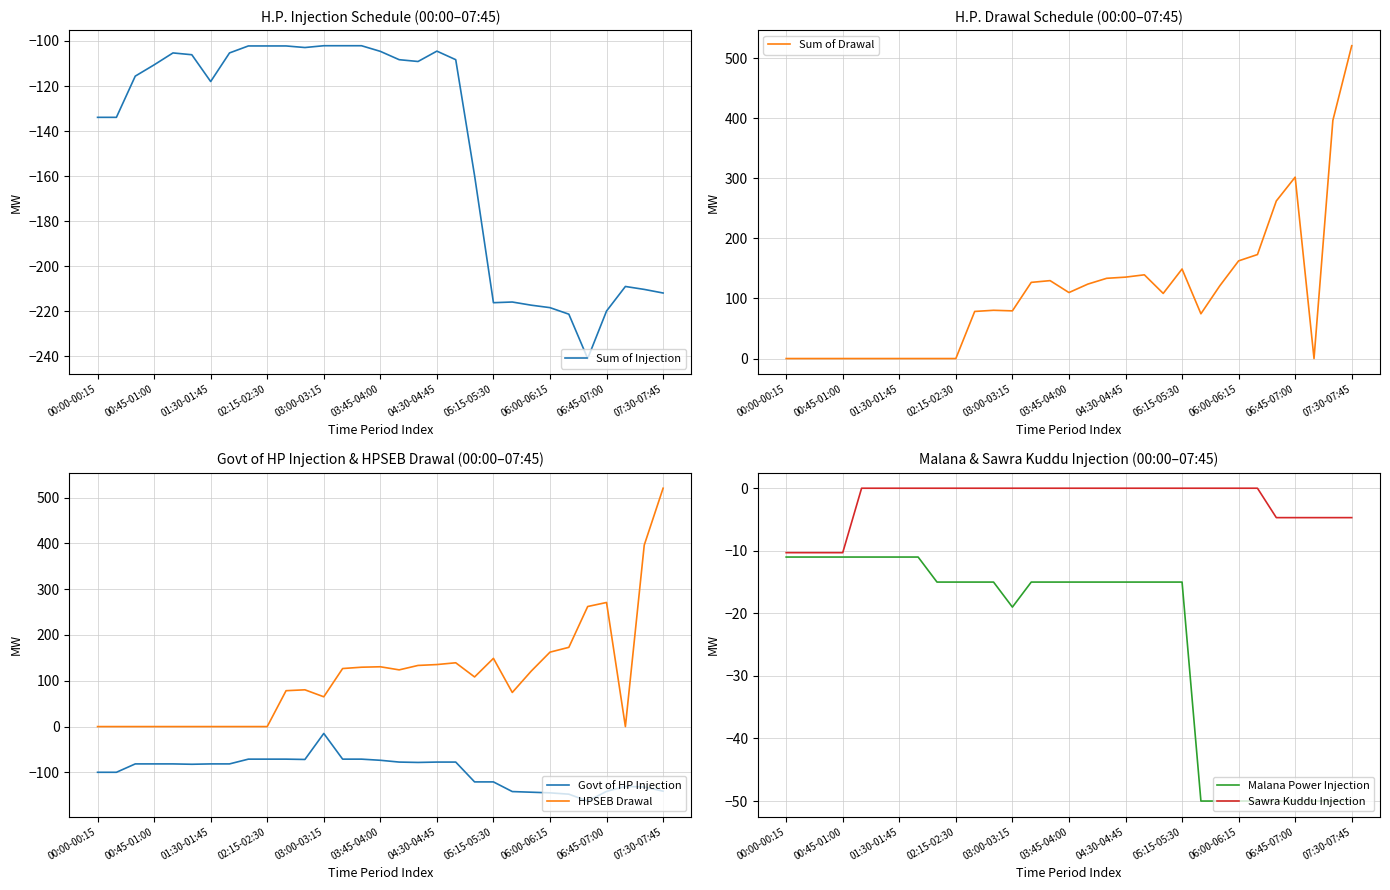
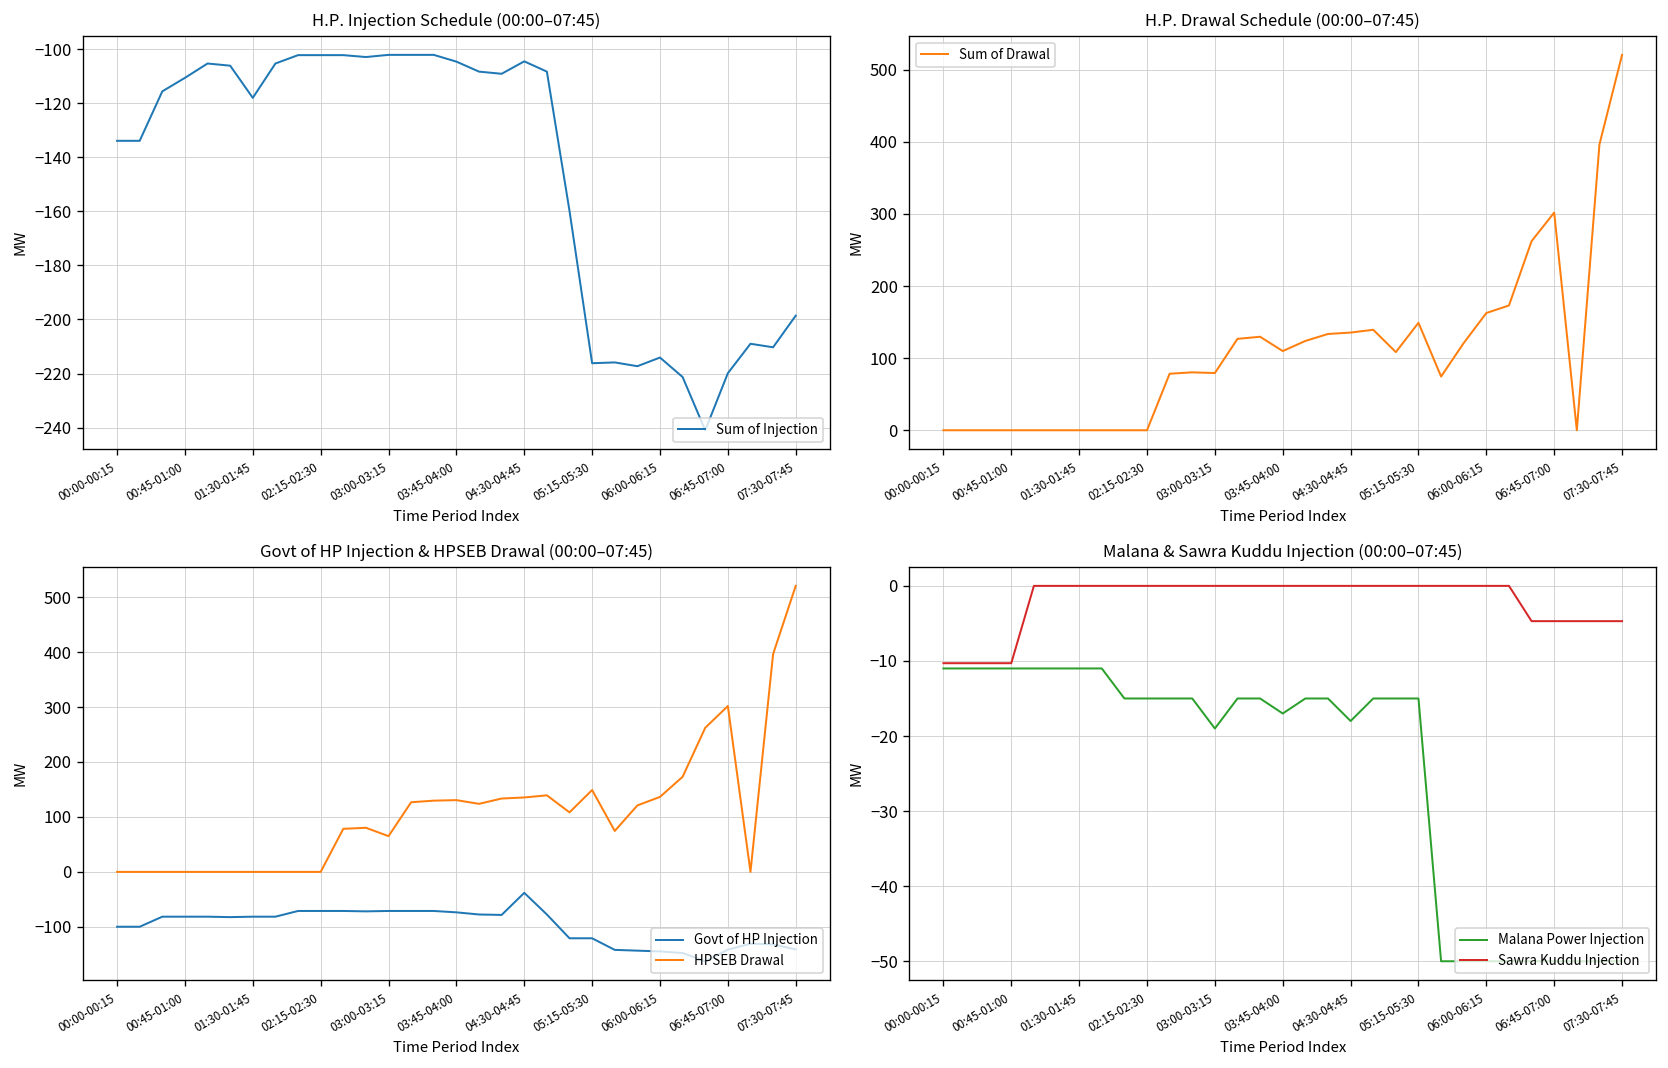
  {
    "H.P. Injection Schedule (00:00–07:45)": {
      "00:00-00:15": -134,
      "00:45-01:00": -111,
      "01:30-01:45": -118,
      "02:15-02:30": -102,
      "03:00-03:15": -102,
      "03:45-04:00": -105,
      "04:30-04:45": -105,
      "05:15-05:30": -216,
-     "06:00-06:15": -218,
+     "06:00-06:15": -214,
      "06:45-07:00": -220,
-     "07:30-07:45": -212
+     "07:30-07:45": -199
    },
    "H.P. Drawal Schedule (00:00–07:45)": {
      "00:00-00:15": 0,
      "00:45-01:00": 0,
      "01:30-01:45": 0,
      "02:15-02:30": 0,
      "03:00-03:15": 80,
      "03:45-04:00": 110,
      "04:30-04:45": 140,
      "05:15-05:30": 150,
      "06:00-06:15": 160,
      "06:45-07:00": 300,
      "07:30-07:45": 520
    },
    "Govt of HP Injection & HPSEB Drawal (00:00–07:45)": {
      "Govt of HP Injection": {
        "00:00-00:15": -100,
        "00:45-01:00": -80,
        "01:30-01:45": -80,
        "02:15-02:30": -70,
-       "03:00-03:15": -20,
+       "03:00-03:15": -70,
        "03:45-04:00": -70,
-       "04:30-04:45": -80,
+       "04:30-04:45": -40,
        "05:15-05:30": -120
      },
      "HPSEB Drawal": {
        "00:00-00:15": 0,
        "00:45-01:00": 0,
        "01:30-01:45": 0,
        "02:15-02:30": 0,
        "03:00-03:15": 70,
        "03:45-04:00": 130,
        "04:30-04:45": 140,
        "05:15-05:30": 150,
-       "06:00-06:15": 160,
-       "06:45-07:00": 270,
+       "06:00-06:15": 140,
+       "06:45-07:00": 300,
        "07:30-07:45": 520
      }
    },
    "Malana & Sawra Kuddu Injection (00:00–07:45)": {
      "Malana Power Injection": {
        "00:00-00:15": -11,
        "00:45-01:00": -11,
        "01:30-01:45": -11,
        "02:15-02:30": -15,
        "03:00-03:15": -19,
-       "03:45-04:00": -15,
-       "04:30-04:45": -15,
+       "03:45-04:00": -17,
+       "04:30-04:45": -18,
        "05:15-05:30": -15
      },
      "Sawra Kuddu Injection": {
        "00:00-00:15": -10,
        "00:45-01:00": -10,
        "01:30-01:45": 0,
        "02:15-02:30": 0,
        "03:00-03:15": 0,
        "03:45-04:00": 0,
        "04:30-04:45": 0,
        "05:15-05:30": 0,
        "06:00-06:15": 0,
        "06:45-07:00": -5,
        "07:30-07:45": -5
      }
    }
  }
